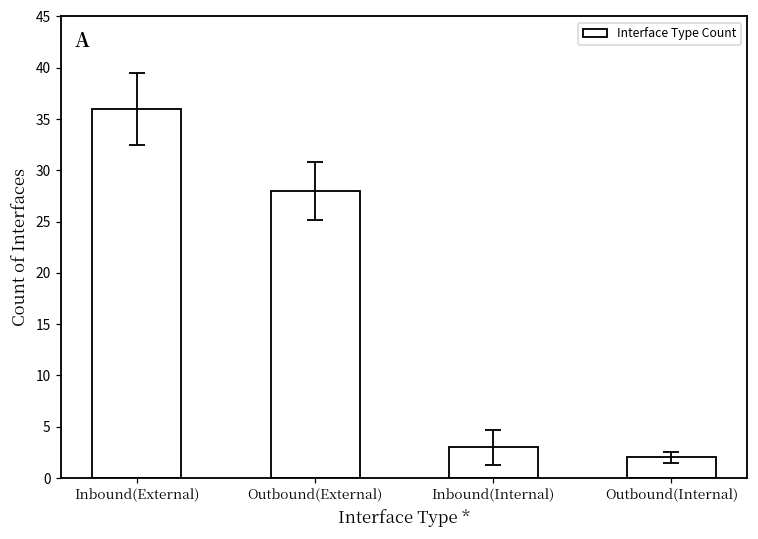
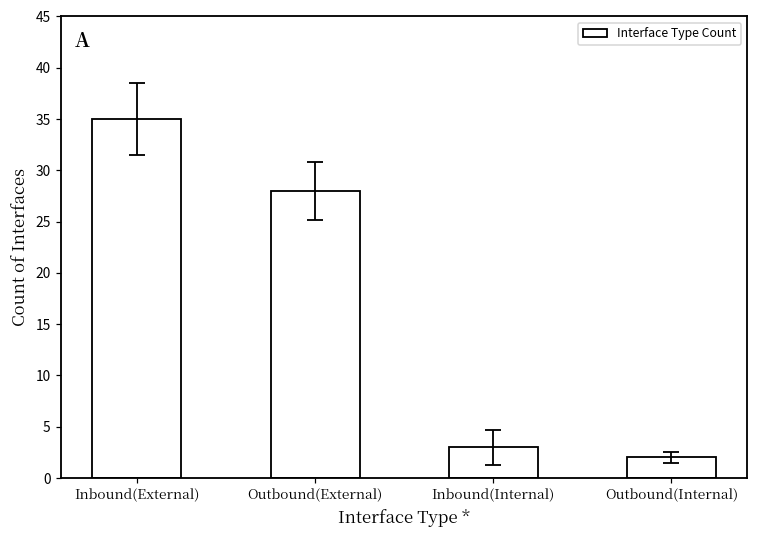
  {
    "Interface Type Count": {
-     "Inbound(External)": 36,
+     "Inbound(External)": 35,
      "Outbound(External)": 28,
      "Inbound(Internal)": 3,
      "Outbound(Internal)": 2
    }
  }
